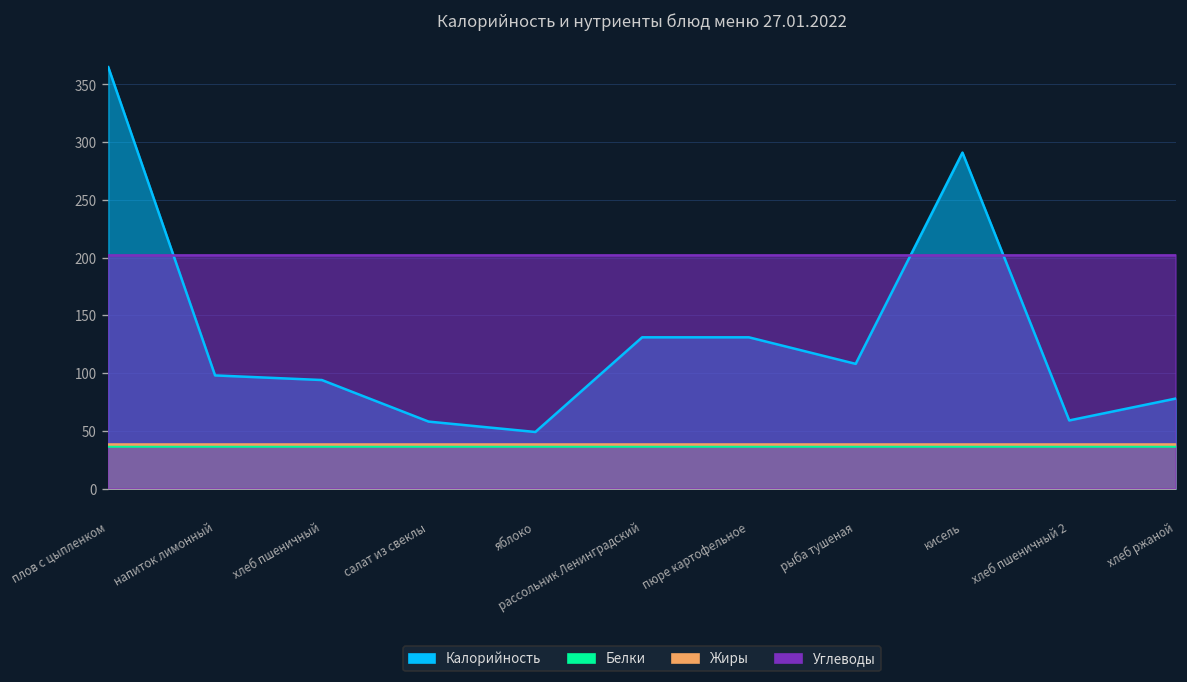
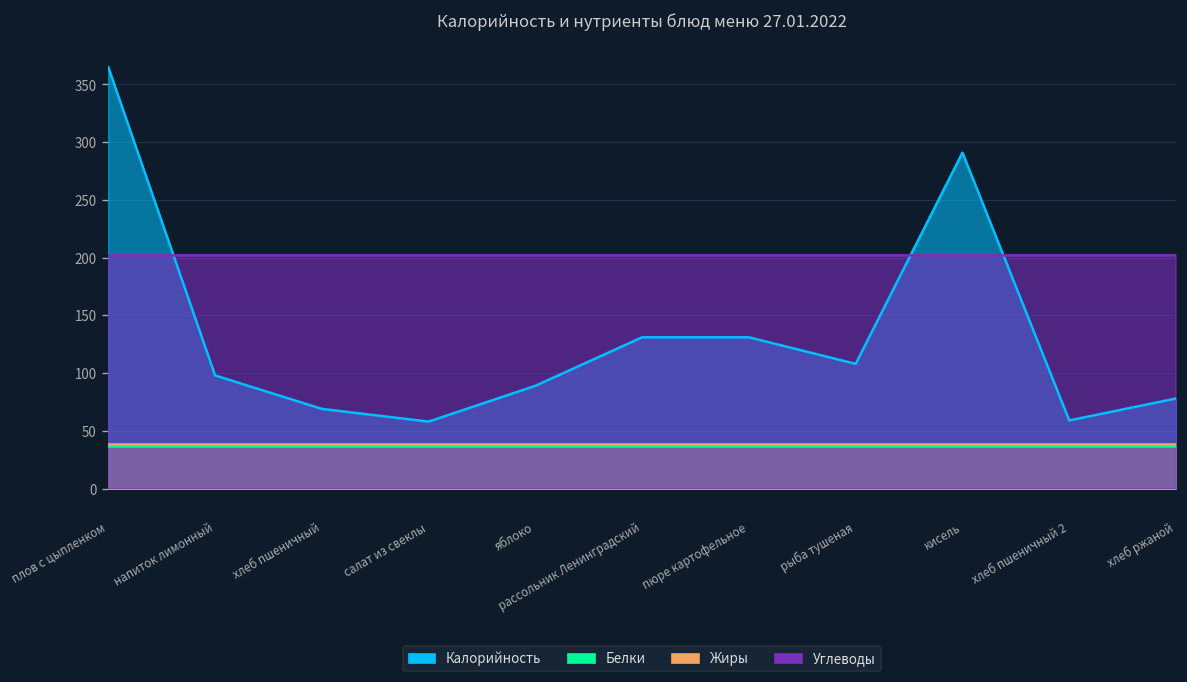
  {
    "Калорийность": {
      "плов с цыпленком": 370,
      "напиток лимонный": 100,
-     "хлеб пшеничный": 90,
+     "хлеб пшеничный": 70,
      "салат из свеклы": 60,
-     "яблоко": 50,
+     "яблоко": 90,
      "рассольник Ленинградский": 130,
      "пюре картофельное": 130,
      "рыба тушеная": 110,
      "кисель": 290,
      "хлеб пшеничный 2": 60,
      "хлеб ржаной": 80
    },
    "Углеводы": {
      "плов с цыпленком": 200,
      "напиток лимонный": 200,
      "хлеб пшеничный": 200,
      "салат из свеклы": 200,
      "яблоко": 200,
      "рассольник Ленинградский": 200,
      "пюре картофельное": 200,
      "рыба тушеная": 200,
      "кисель": 200,
      "хлеб пшеничный 2": 200,
      "хлеб ржаной": 200
    }
  }
